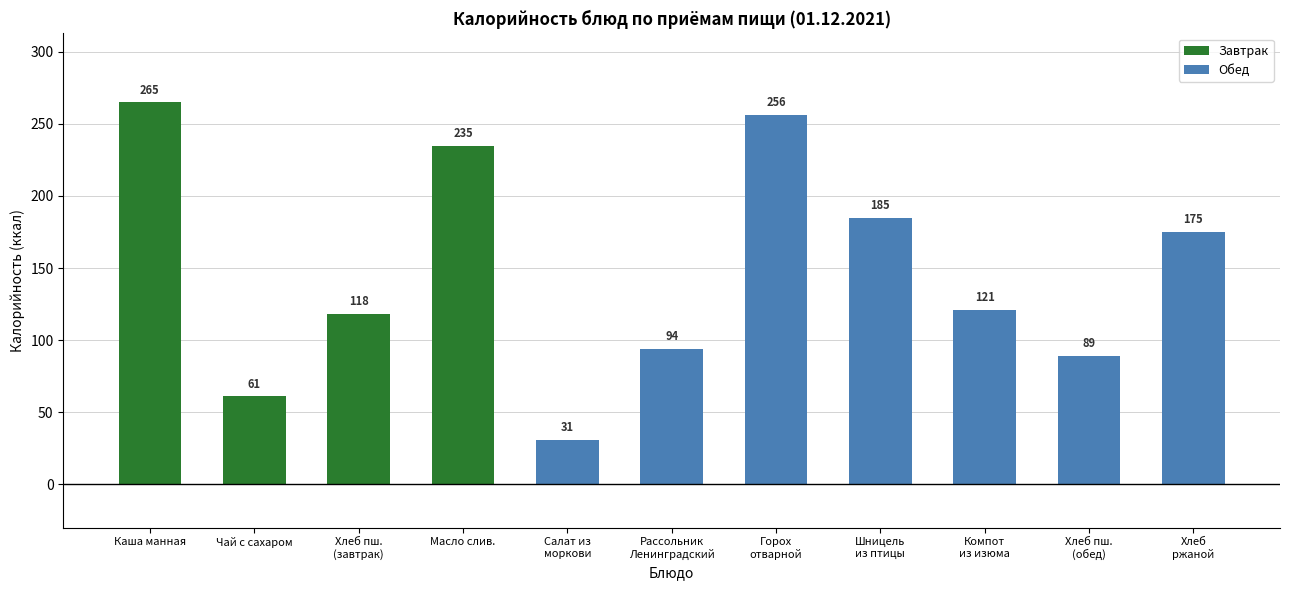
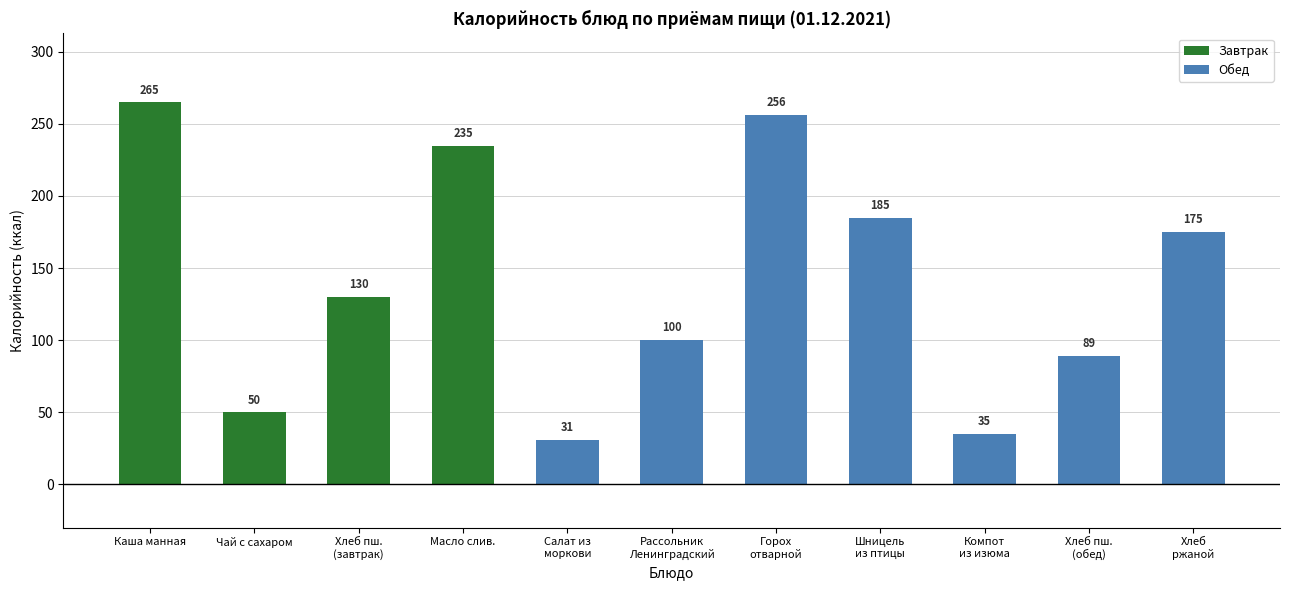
  {
    "Каша манная": 265,
-   "Чай с сахаром": 61,
-   "Хлеб пш. (завтрак)": 118,
+   "Чай с сахаром": 50,
+   "Хлеб пш. (завтрак)": 130,
    "Масло слив.": 235,
    "Салат из моркови": 31,
-   "Рассольник Ленинградский": 94,
+   "Рассольник Ленинградский": 100,
    "Горох отварной": 256,
    "Шницель из птицы": 185,
-   "Компот из изюма": 121,
+   "Компот из изюма": 35,
    "Хлеб пш. (обед)": 89,
    "Хлеб ржаной": 175
  }
